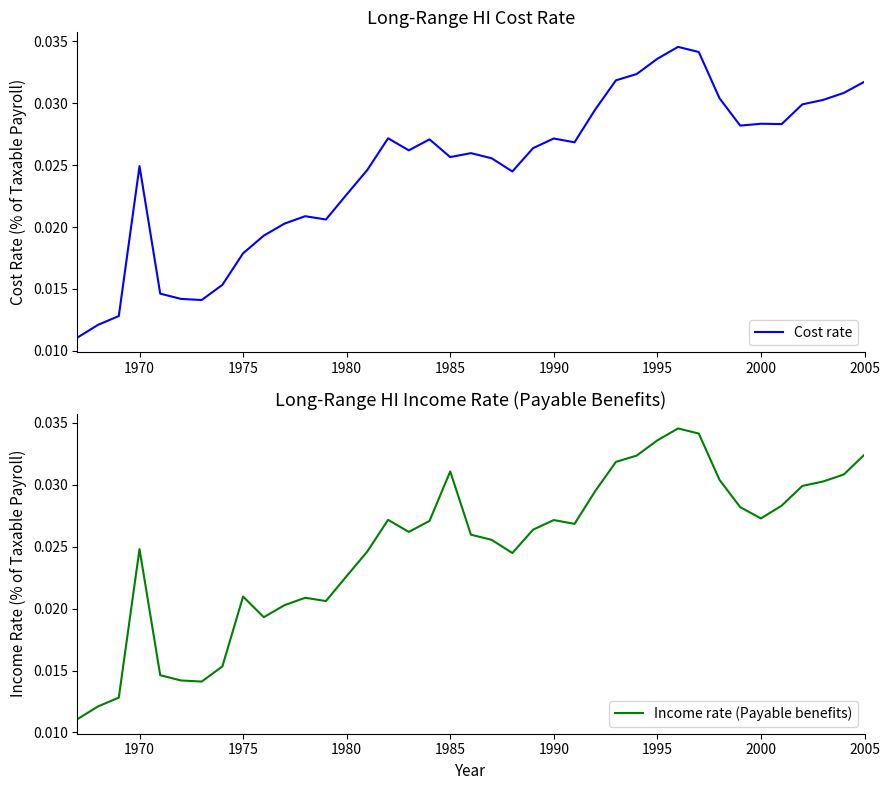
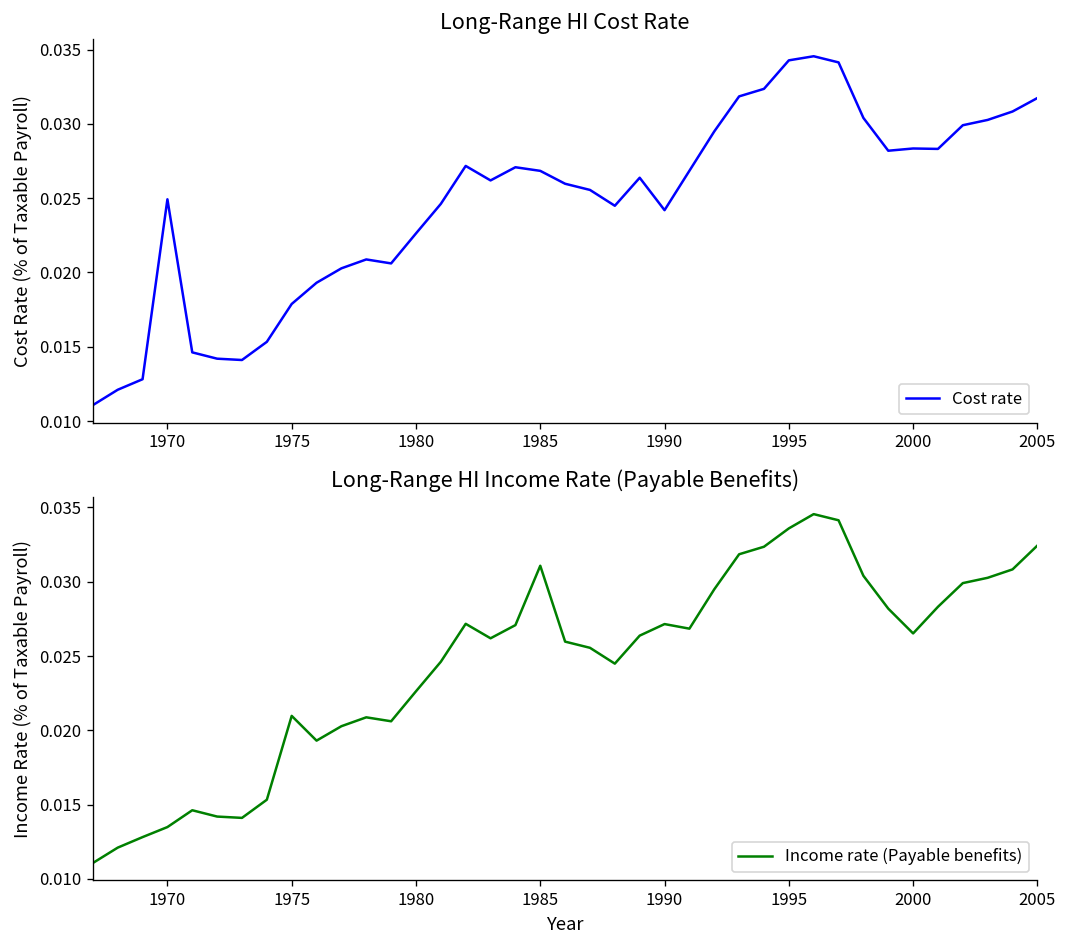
  {
    "Long-Range HI Cost Rate": {
      "1970": 0.0249,
      "1975": 0.0179,
      "1980": 0.0226,
-     "1985": 0.0257,
-     "1990": 0.0272,
-     "1995": 0.0336,
+     "1985": 0.0268,
+     "1990": 0.0242,
+     "1995": 0.0343,
      "2000": 0.0283,
      "2005": 0.0317
    },
    "Long-Range HI Income Rate (Payable Benefits)": {
-     "1970": 0.0248,
+     "1970": 0.0135,
      "1975": 0.0210,
      "1980": 0.0226,
      "1985": 0.0311,
      "1990": 0.0272,
      "1995": 0.0336,
-     "2000": 0.0273,
+     "2000": 0.0265,
      "2005": 0.0324
    }
  }
